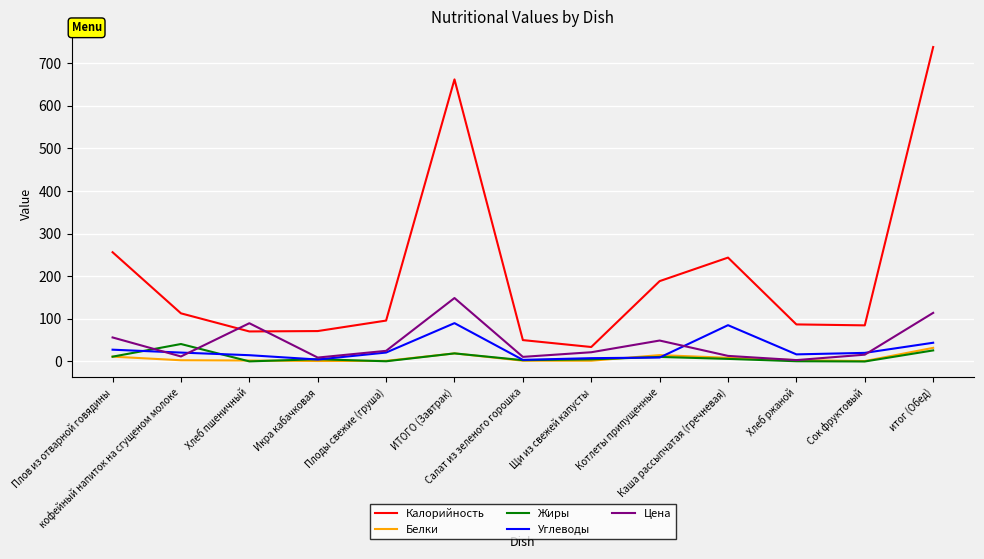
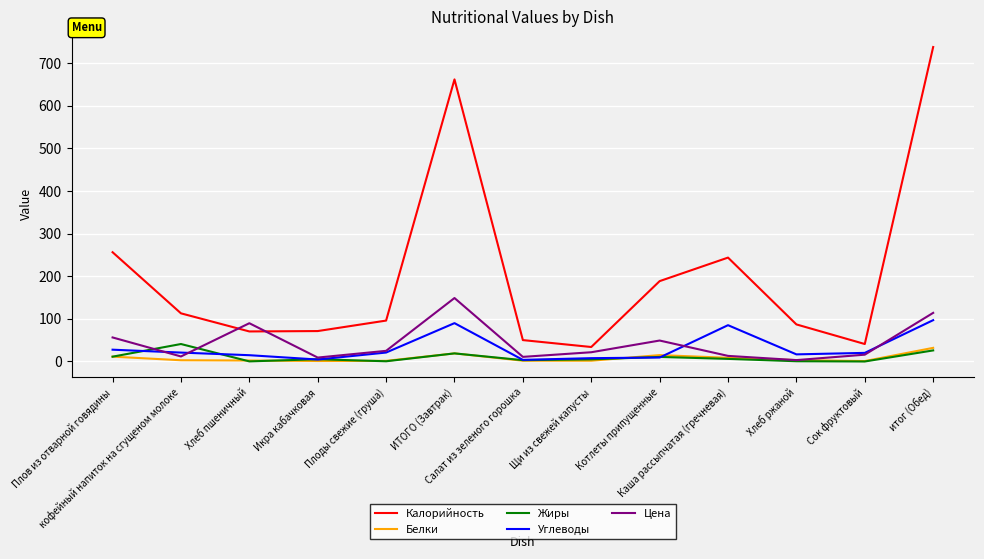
  {
    "Калорийность": {
      "Плов из отварной говядины": 260,
      "кофейный напиток на сгущеном молоке": 110,
      "Хлеб пшеничный": 70,
      "Икра кабачковая": 70,
      "Плоды свежие (груша)": 100,
      "ИТОГО (Завтрак)": 660,
      "Салат из зеленого горошка": 50,
      "Щи из свежей капусты": 30,
      "Котлеты припущенные": 190,
      "Каша рассыпчатая (гречневая)": 240,
      "Хлеб ржаной": 90,
-     "Сок фруктовый": 80,
+     "Сок фруктовый": 40,
      "итог (Обед)": 740
    },
    "Белки": {
      "кофейный напиток на сгущеном молоке": 0,
      "итог (Обед)": 30
    },
    "Жиры": {
      "кофейный напиток на сгущеном молоке": 40,
      "итог (Обед)": 30
    },
    "Углеводы": {
      "Плов из отварной говядины": 30,
      "кофейный напиток на сгущеном молоке": 20,
      "Хлеб пшеничный": 10,
      "ИТОГО (Завтрак)": 90,
      "Каша рассыпчатая (гречневая)": 90,
      "Хлеб ржаной": 20,
-     "итог (Обед)": 40
+     "итог (Обед)": 100
    },
    "Цена": {
      "Плов из отварной говядины": 60,
      "кофейный напиток на сгущеном молоке": 10,
      "Хлеб пшеничный": 90,
      "ИТОГО (Завтрак)": 150,
      "Салат из зеленого горошка": 10,
      "Щи из свежей капусты": 20,
      "Котлеты припущенные": 50,
      "итог (Обед)": 110
    }
  }
